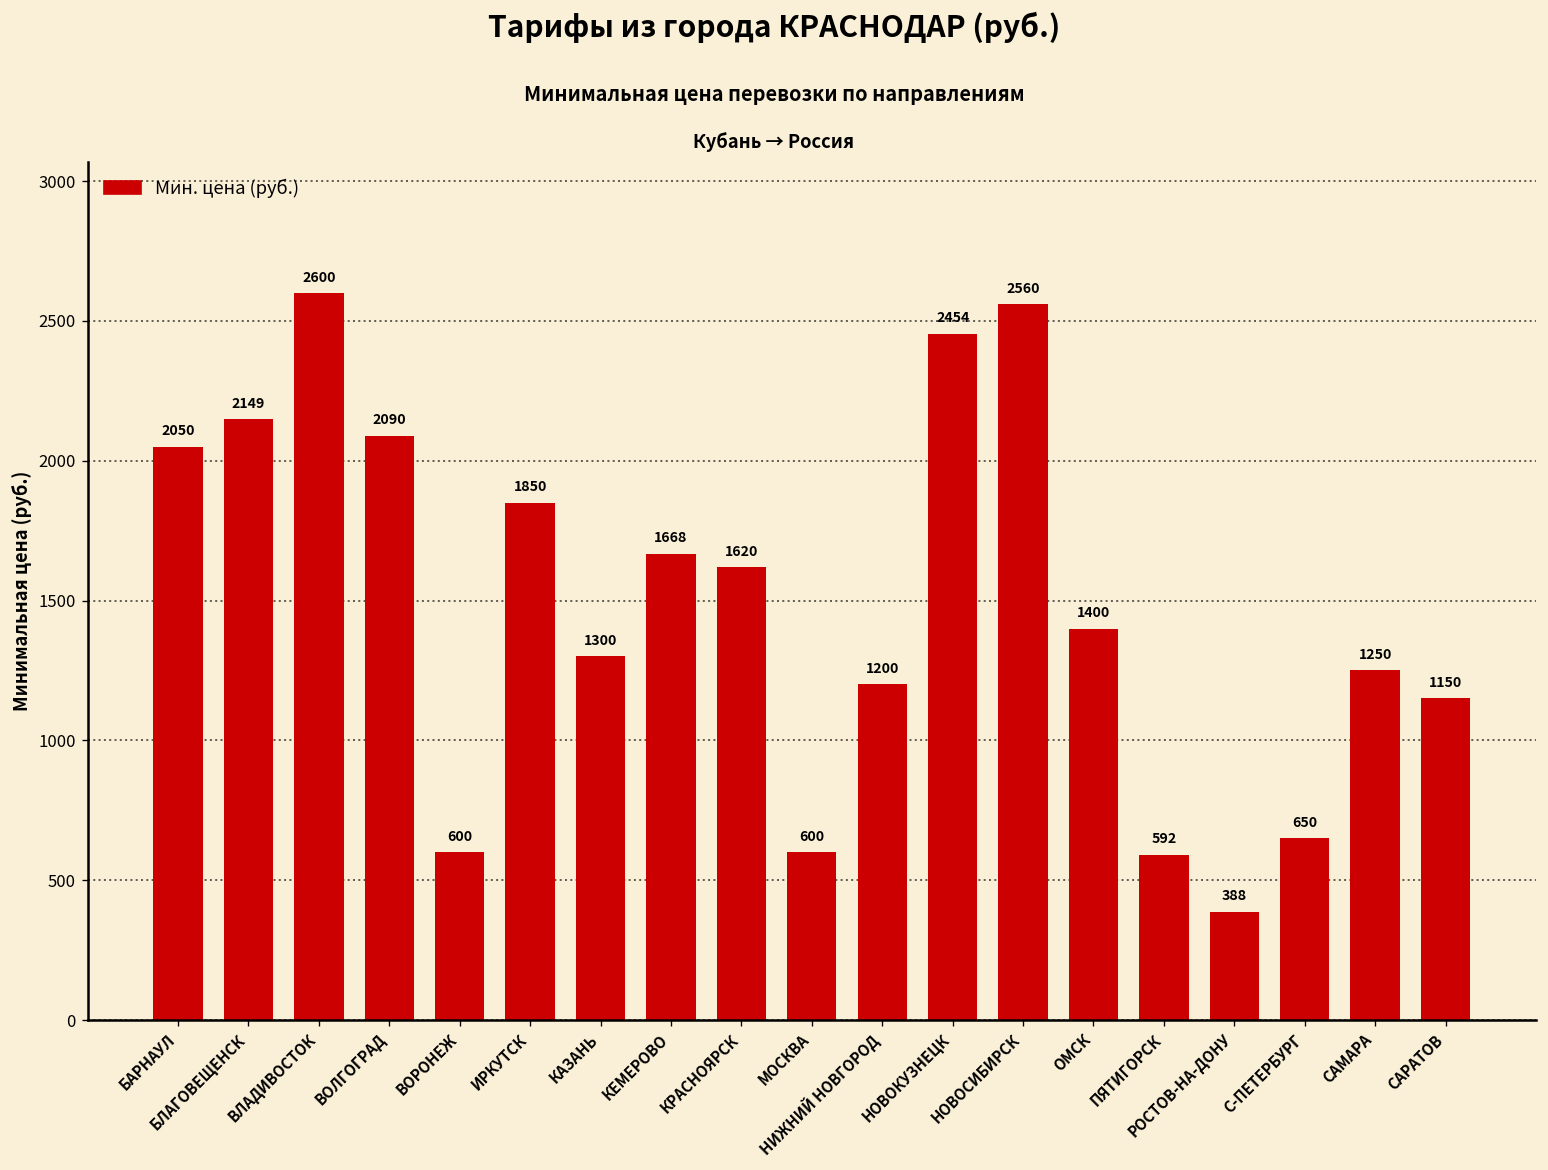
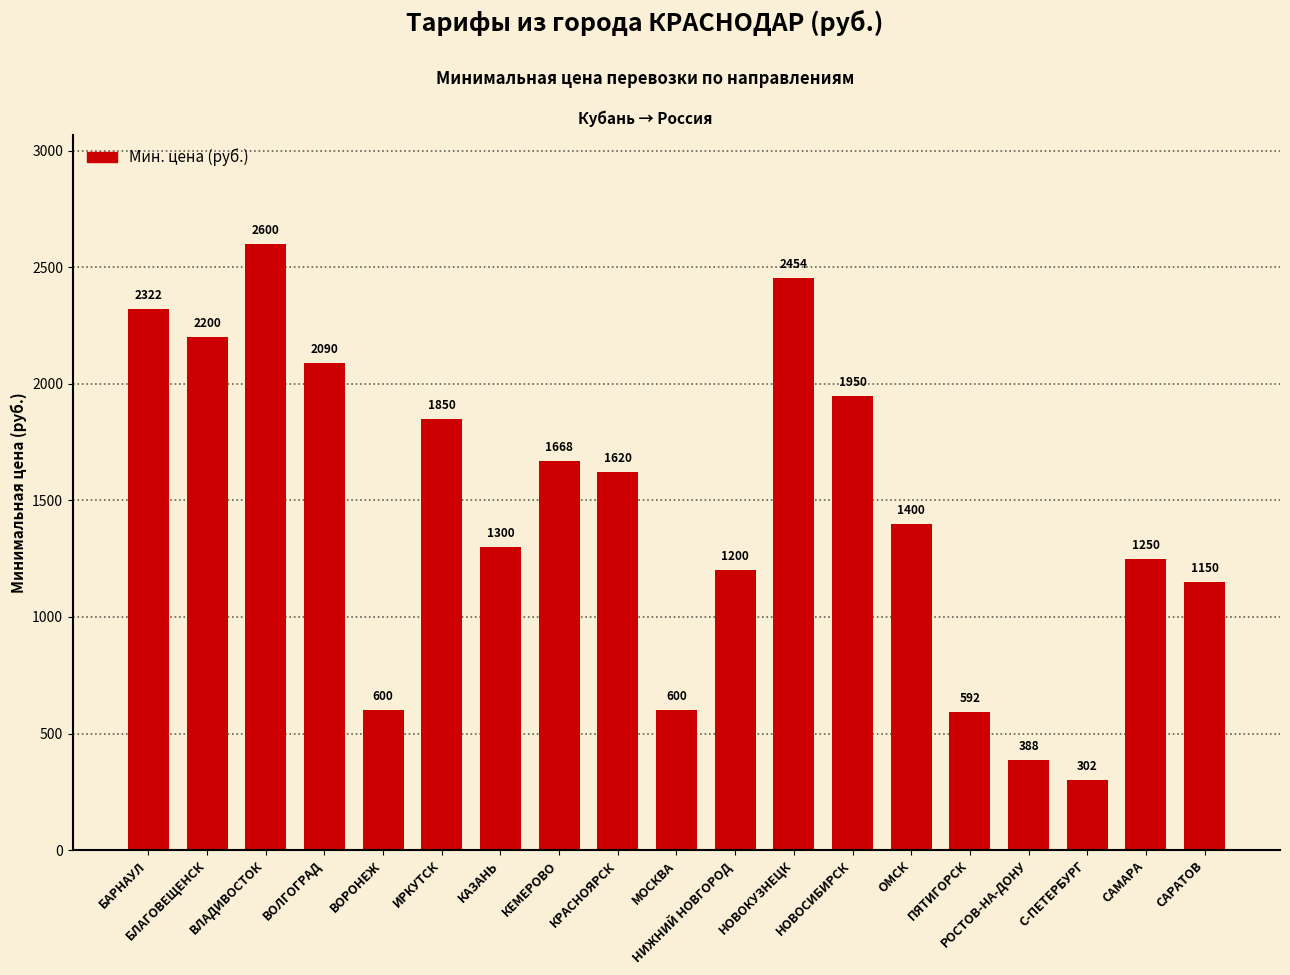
  {
-   "БАРНАУЛ": 2050,
-   "БЛАГОВЕЩЕНСК": 2149,
+   "БАРНАУЛ": 2322,
+   "БЛАГОВЕЩЕНСК": 2200,
    "ВЛАДИВОСТОК": 2600,
    "ВОЛГОГРАД": 2090,
    "ВОРОНЕЖ": 600,
    "ИРКУТСК": 1850,
    "КАЗАНЬ": 1300,
    "КЕМЕРОВО": 1668,
    "КРАСНОЯРСК": 1620,
    "МОСКВА": 600,
    "НИЖНИЙ НОВГОРОД": 1200,
    "НОВОКУЗНЕЦК": 2454,
-   "НОВОСИБИРСК": 2560,
+   "НОВОСИБИРСК": 1950,
    "ОМСК": 1400,
    "ПЯТИГОРСК": 592,
    "РОСТОВ-НА-ДОНУ": 388,
-   "С-ПЕТЕРБУРГ": 650,
+   "С-ПЕТЕРБУРГ": 302,
    "САМАРА": 1250,
    "САРАТОВ": 1150
  }
